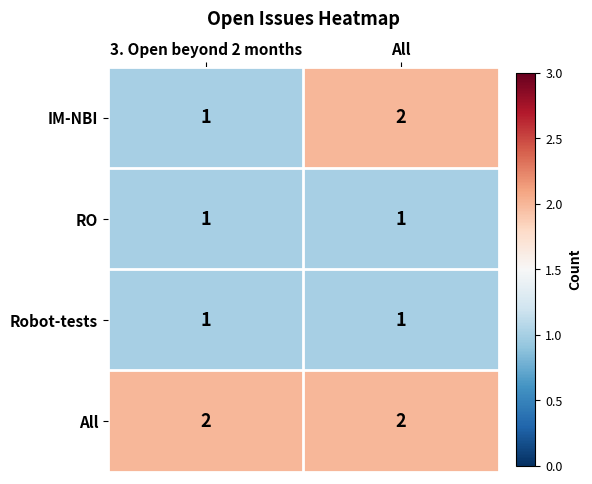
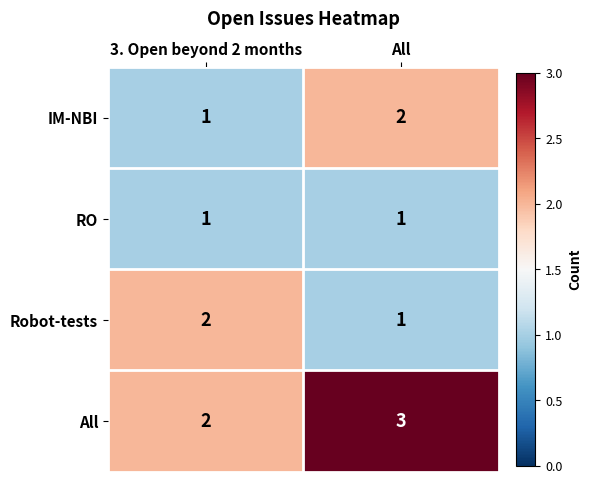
  {
    "IM-NBI": {
      "3. Open beyond 2 months": 1,
      "All": 2
    },
    "RO": {
      "3. Open beyond 2 months": 1,
      "All": 1
    },
    "Robot-tests": {
-     "3. Open beyond 2 months": 1,
+     "3. Open beyond 2 months": 2,
      "All": 1
    },
    "All": {
      "3. Open beyond 2 months": 2,
-     "All": 2
+     "All": 3
    }
  }
